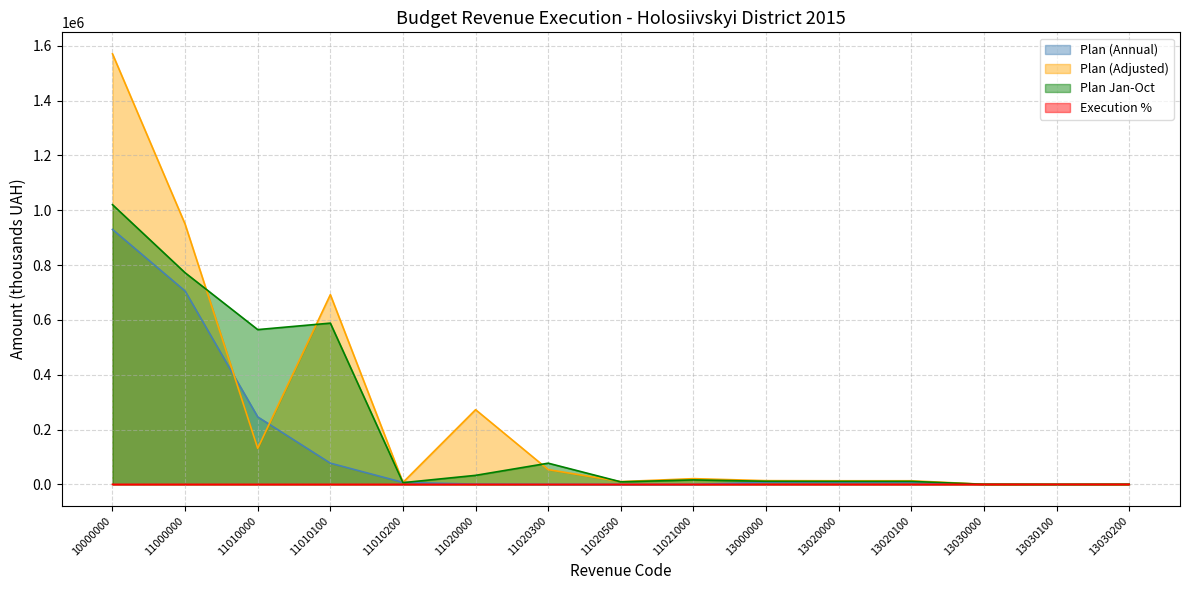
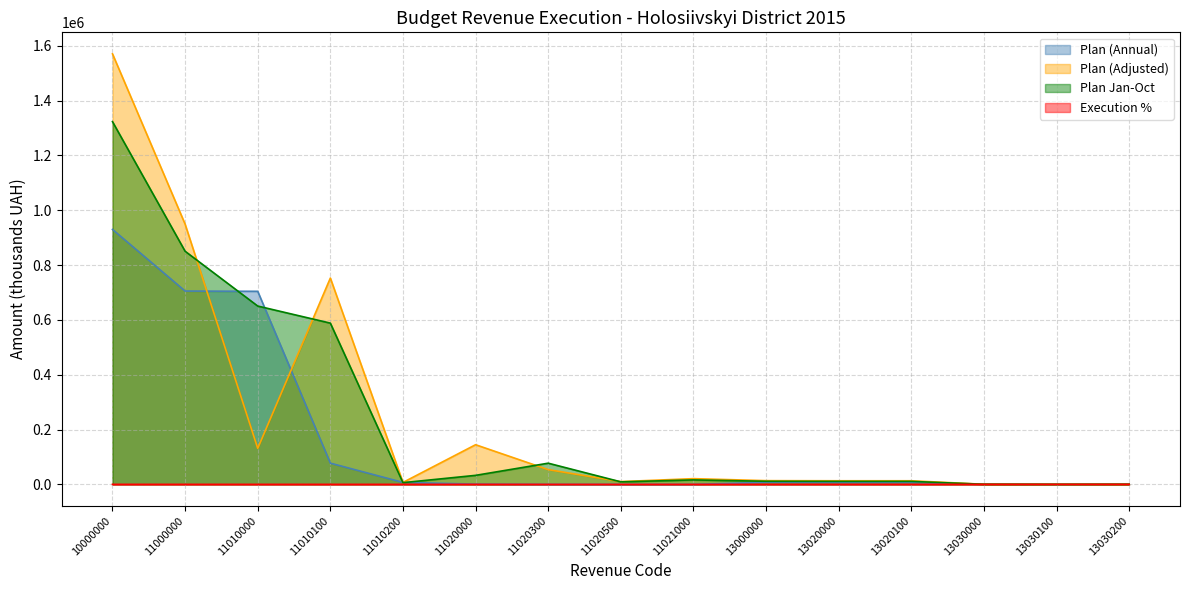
  {
    "Plan (Annual)": {
      "10000000": 930000,
      "11000000": 710000,
-     "11010000": 250000,
+     "11010000": 700000,
      "11010100": 80000
    },
    "Plan (Adjusted)": {
      "10000000": 1570000,
      "11000000": 950000,
      "11010000": 130000,
-     "11010100": 690000,
-     "11020000": 270000,
+     "11010100": 750000,
+     "11020000": 140000,
      "11020300": 50000
    },
    "Plan Jan-Oct": {
-     "10000000": 1020000,
-     "11000000": 770000,
-     "11010000": 560000,
+     "10000000": 1320000,
+     "11000000": 850000,
+     "11010000": 650000,
      "11010100": 590000,
      "11020000": 30000,
      "11020300": 80000
    },
    "Execution %": {
      "10000000": 0,
      "11000000": 0,
      "11010000": 0,
      "11010100": 0
    }
  }
